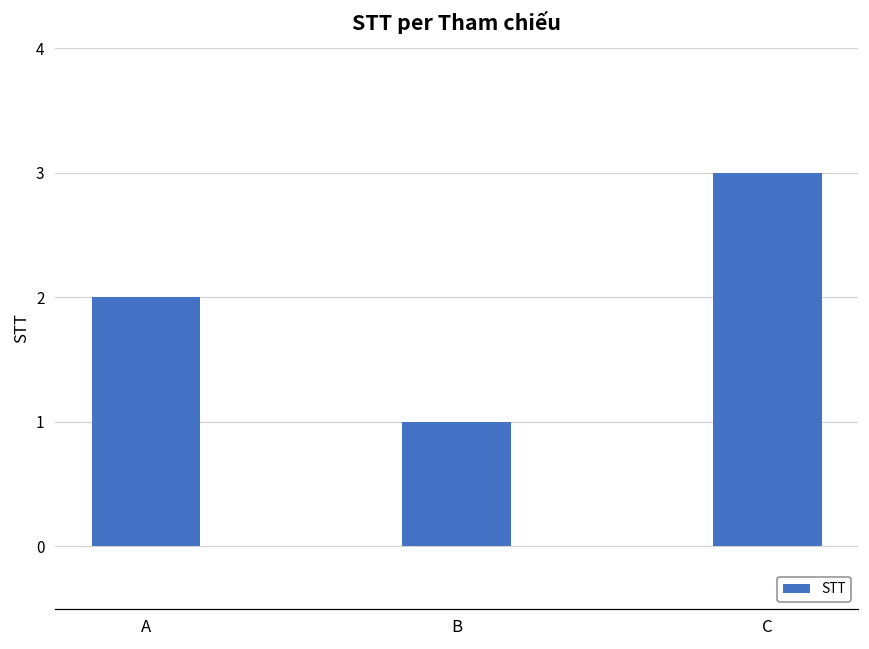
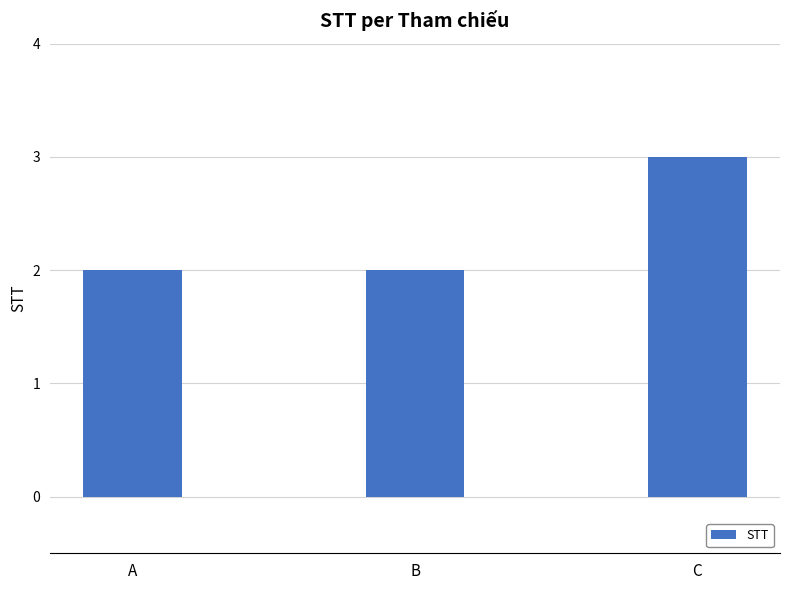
  {
    "A": 2,
-   "B": 1,
+   "B": 2,
    "C": 3
  }
